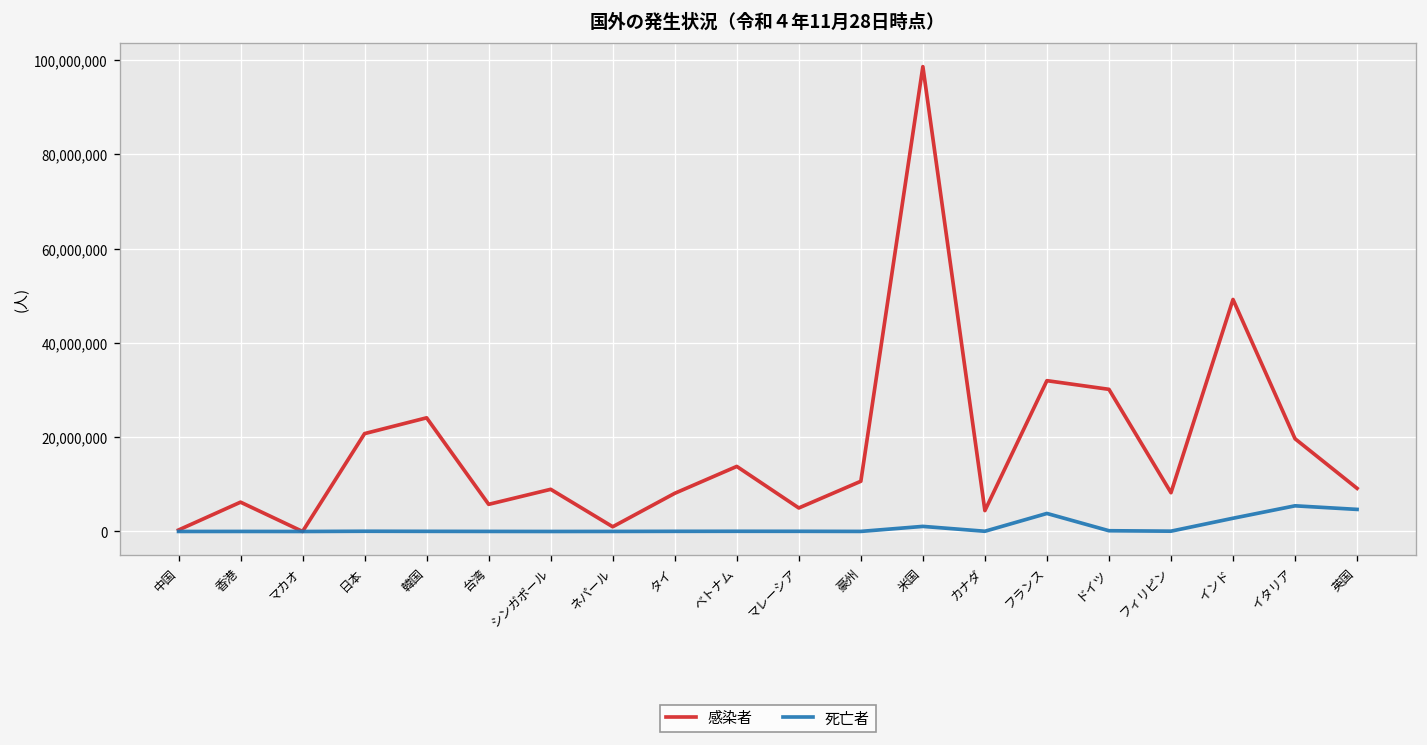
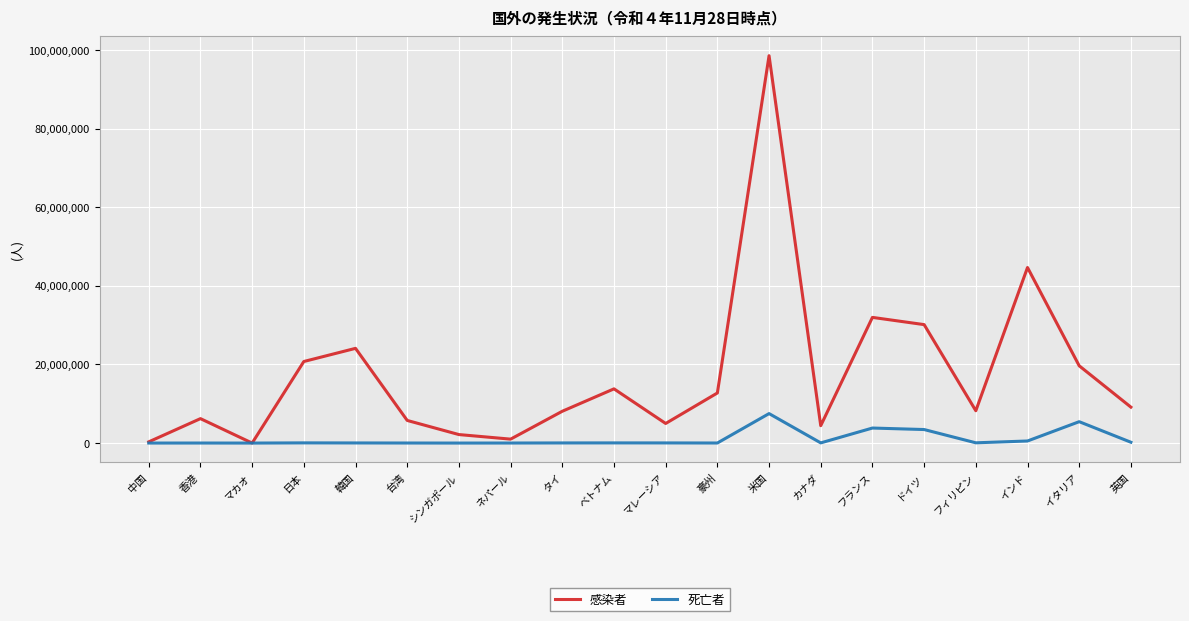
  {
    "感染者": {
      "香港": "6,000,000",
      "日本": "21,000,000",
      "韓国": "24,000,000",
      "台湾": "6,000,000",
-     "シンガポール": "9,000,000",
+     "シンガポール": "2,000,000",
      "ネパール": "1,000,000",
      "タイ": "8,000,000",
      "ベトナム": "14,000,000",
      "マレーシア": "5,000,000",
-     "豪州": "11,000,000",
+     "豪州": "13,000,000",
      "米国": "99,000,000",
      "カナダ": "4,000,000",
      "フランス": "32,000,000",
      "ドイツ": "30,000,000",
      "フィリピン": "8,000,000",
-     "インド": "49,000,000",
+     "インド": "45,000,000",
      "イタリア": "20,000,000",
      "英国": "9,000,000"
    },
    "死亡者": {
      "香港": "0",
      "日本": "0",
      "韓国": "0",
      "台湾": "0",
      "シンガポール": "0",
      "ネパール": "0",
      "タイ": "0",
      "ベトナム": "0",
      "マレーシア": "0",
      "豪州": "0",
-     "米国": "1,000,000",
+     "米国": "8,000,000",
      "カナダ": "0",
      "フランス": "4,000,000",
-     "ドイツ": "0",
+     "ドイツ": "3,000,000",
      "フィリピン": "0",
-     "インド": "3,000,000",
+     "インド": "1,000,000",
      "イタリア": "5,000,000",
-     "英国": "5,000,000"
+     "英国": "0"
    }
  }
